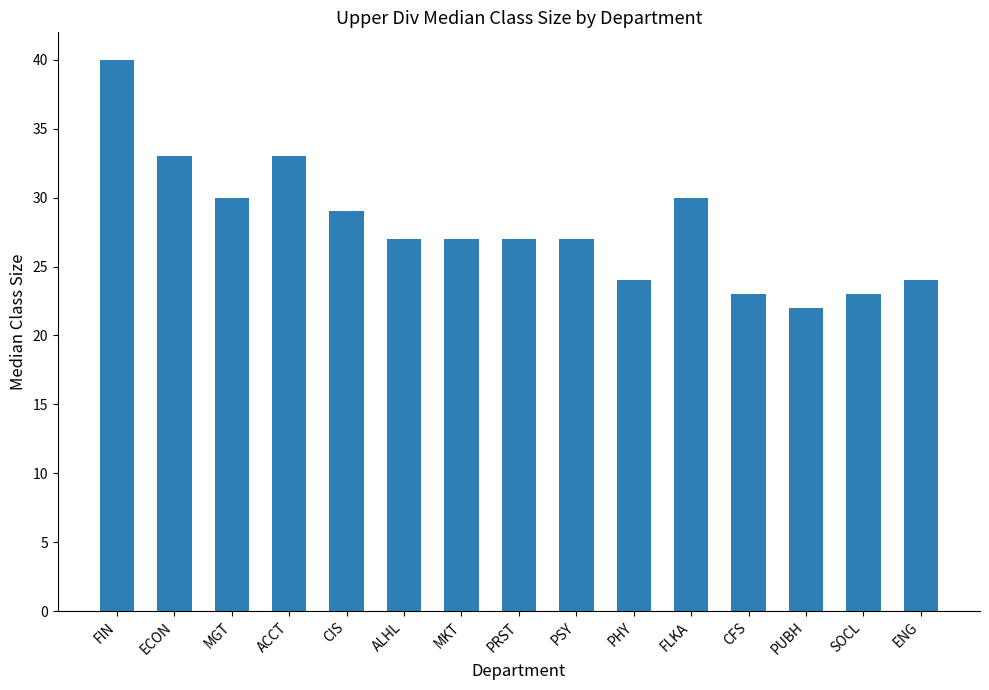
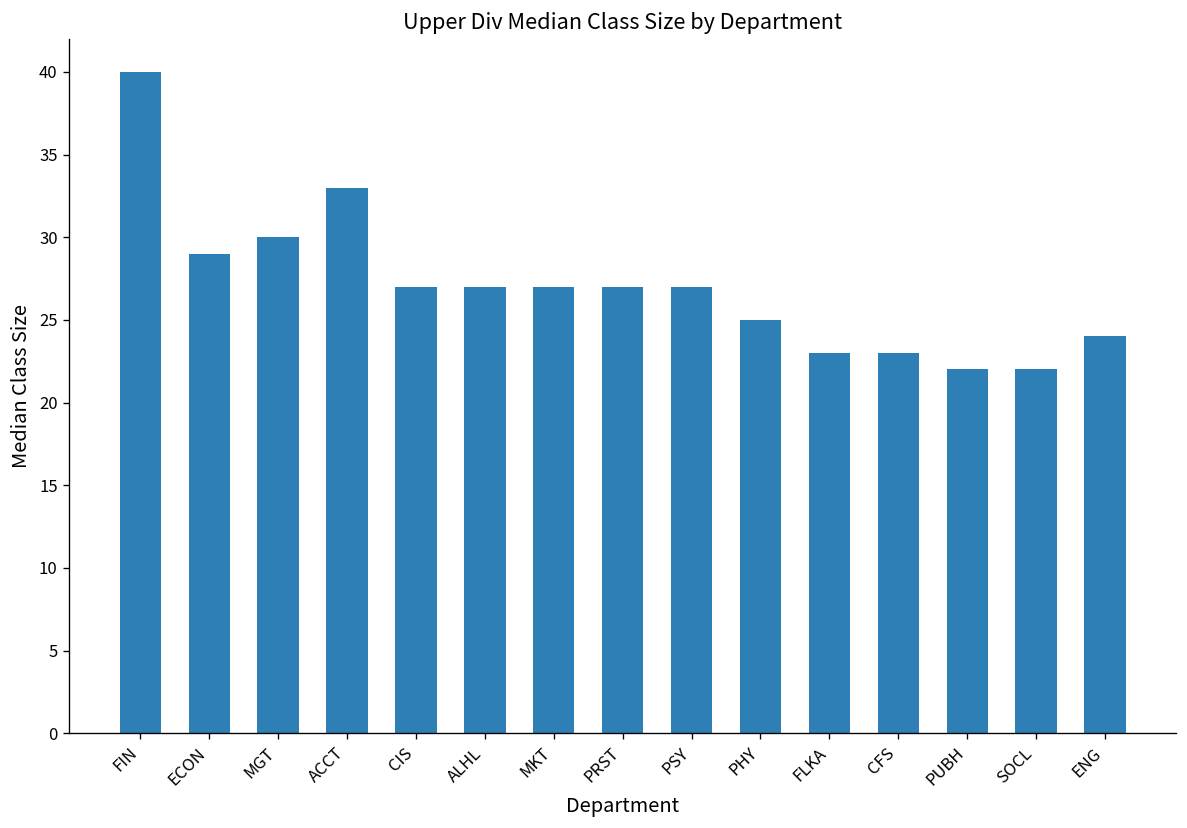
  {
    "FIN": 40,
-   "ECON": 33,
+   "ECON": 29,
    "MGT": 30,
    "ACCT": 33,
-   "CIS": 29,
+   "CIS": 27,
    "ALHL": 27,
    "MKT": 27,
    "PRST": 27,
    "PSY": 27,
-   "PHY": 24,
-   "FLKA": 30,
+   "PHY": 25,
+   "FLKA": 23,
    "CFS": 23,
    "PUBH": 22,
-   "SOCL": 23,
+   "SOCL": 22,
    "ENG": 24
  }
